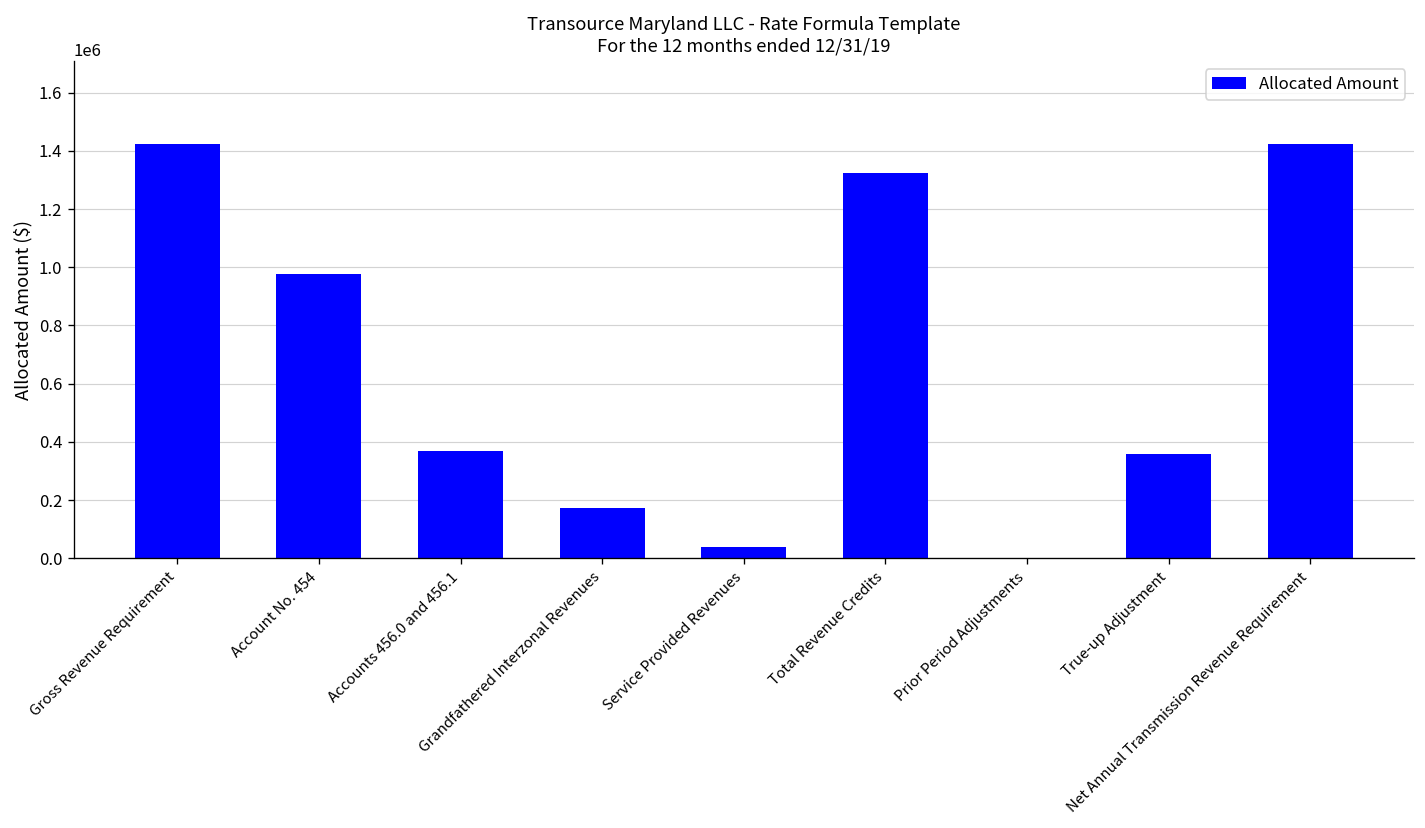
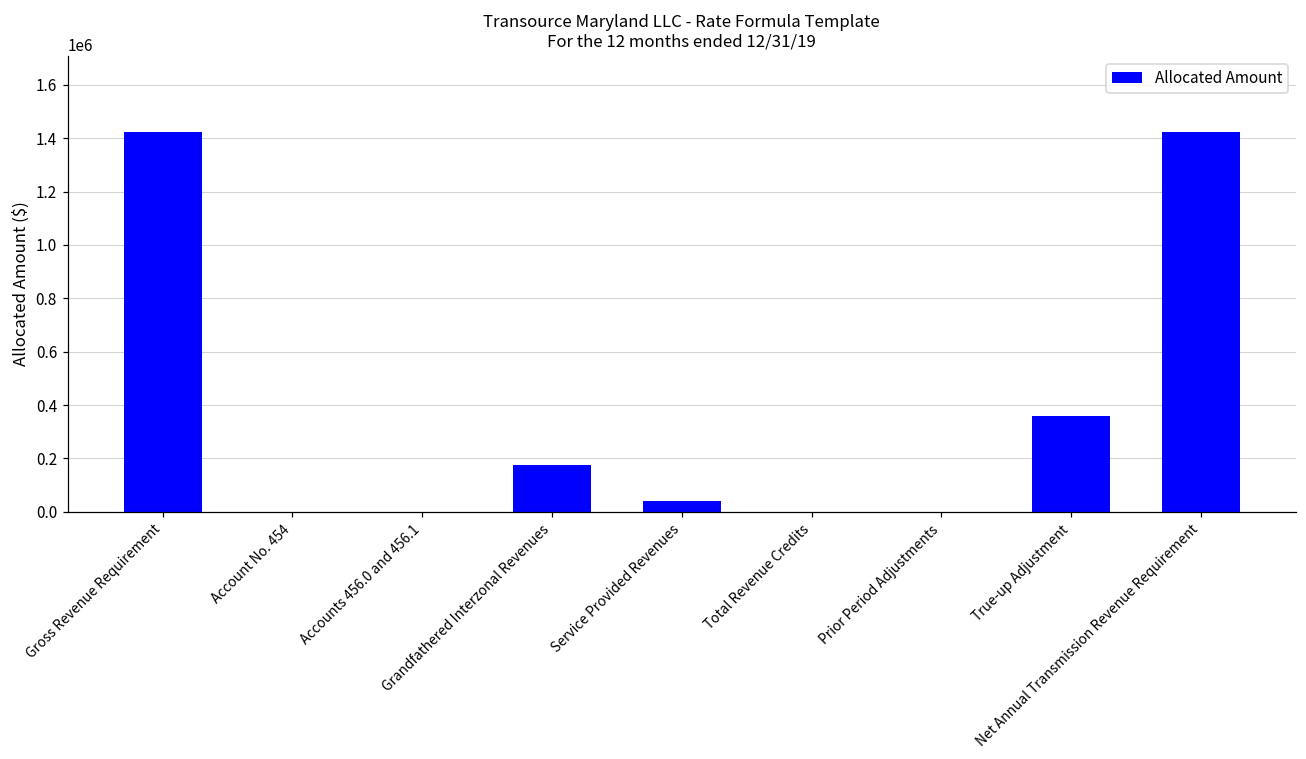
  {
    "Gross Revenue Requirement": 1420000,
-   "Account No. 454": 980000,
-   "Accounts 456.0 and 456.1": 370000,
+   "Account No. 454": 0,
+   "Accounts 456.0 and 456.1": 0,
    "Grandfathered Interzonal Revenues": 170000,
    "Service Provided Revenues": 40000,
-   "Total Revenue Credits": 1320000,
+   "Total Revenue Credits": 0,
    "Prior Period Adjustments": 0,
    "True-up Adjustment": 360000,
    "Net Annual Transmission Revenue Requirement": 1420000
  }
